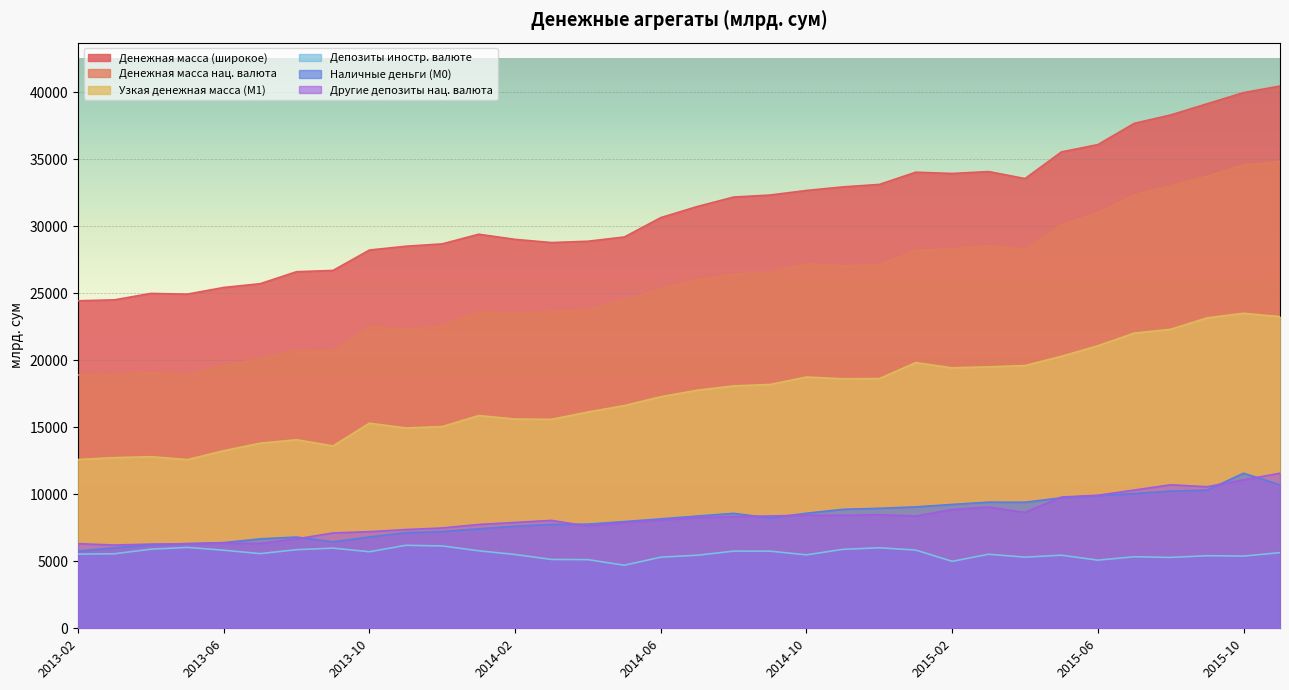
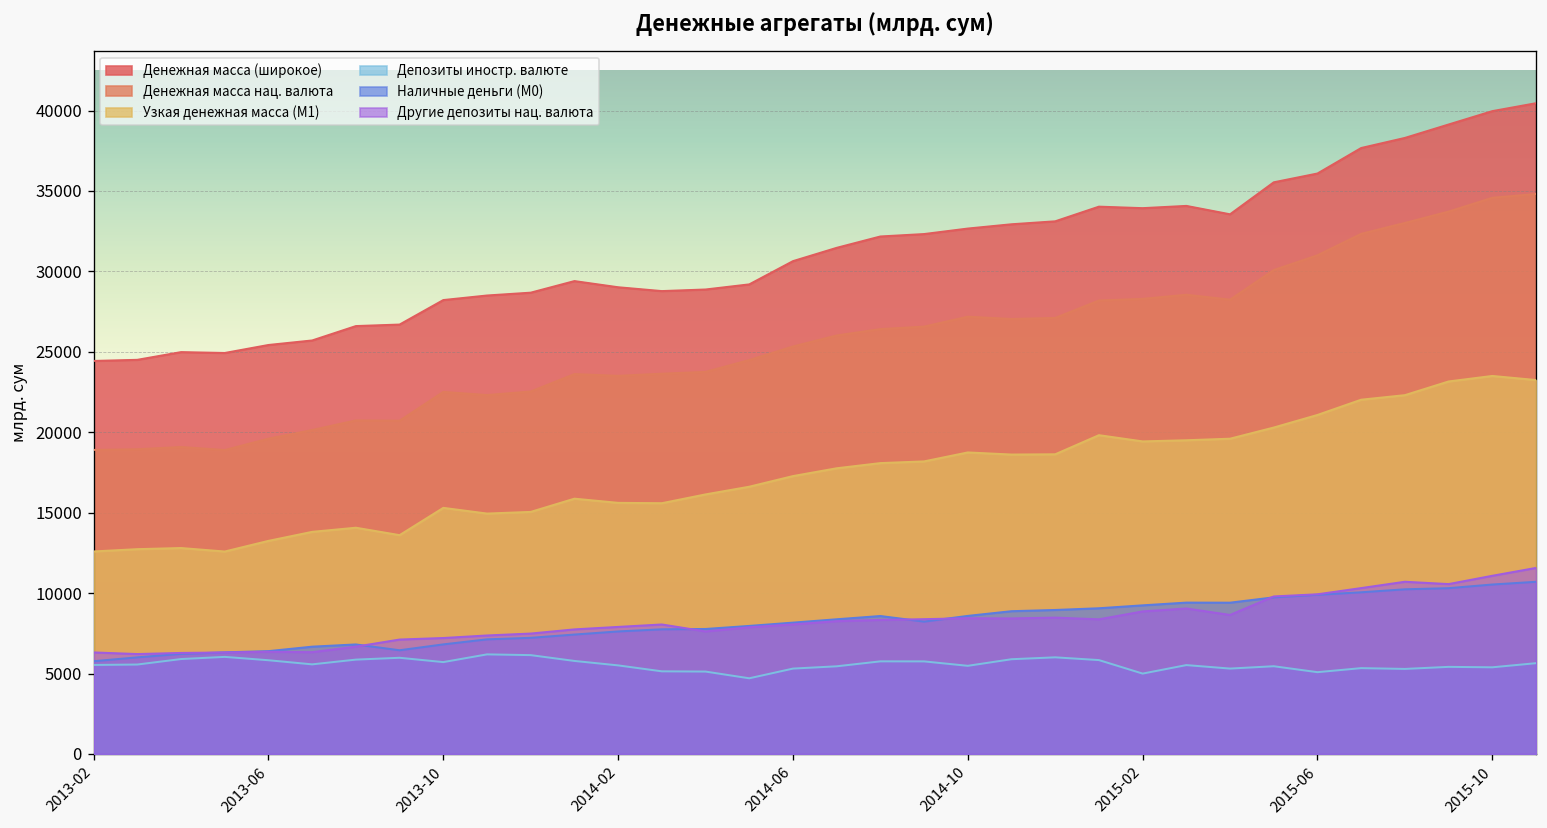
  {
    "Узкая денежная масса (М1)": {
      "2013-02": 12600,
      "2013-06": 13200,
      "2013-10": 15300,
      "2014-02": 15600,
      "2014-06": 17300,
      "2014-10": 18700,
      "2015-02": 19400,
      "2015-06": 21100,
      "2015-10": 23500
    },
    "Депозиты иностр. валюте": {
      "2013-02": 5500,
      "2013-06": 5800,
      "2013-10": 5700,
      "2014-02": 5500,
      "2014-06": 5300,
      "2014-10": 5500,
      "2015-02": 5000,
      "2015-06": 5100,
      "2015-10": 5400
    },
    "Наличные деньги (М0)": {
      "2013-02": 5800,
      "2013-10": 6800,
      "2014-02": 7600,
      "2015-02": 9200,
-     "2015-10": 11600
+     "2015-10": 10500
    },
    "Другие депозиты нац. валюта": {
      "2013-02": 6300,
      "2013-10": 7200,
      "2014-02": 7900,
      "2015-02": 8900,
      "2015-10": 11100
    }
  }
